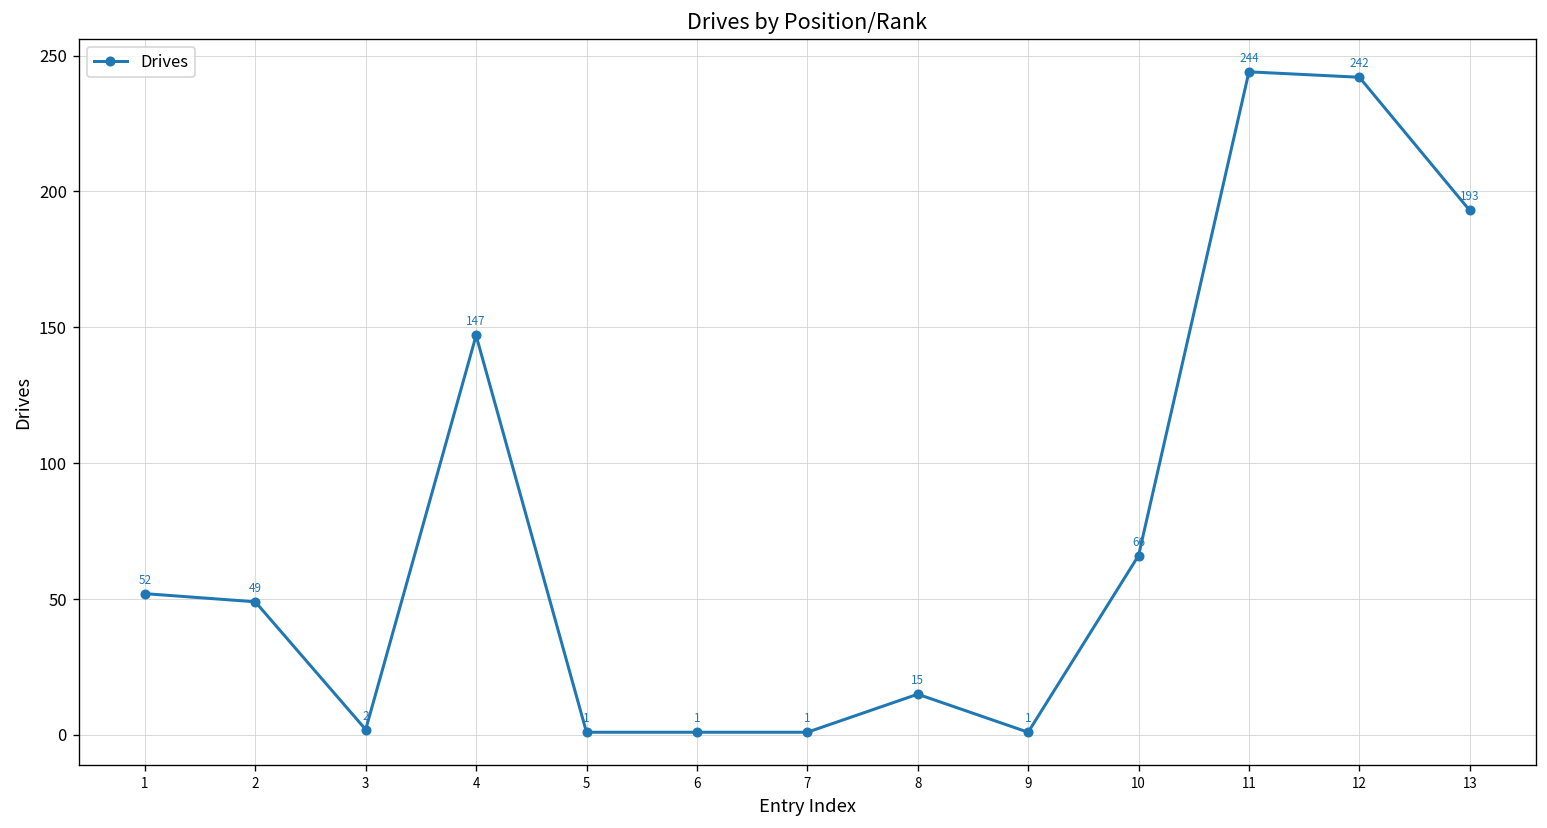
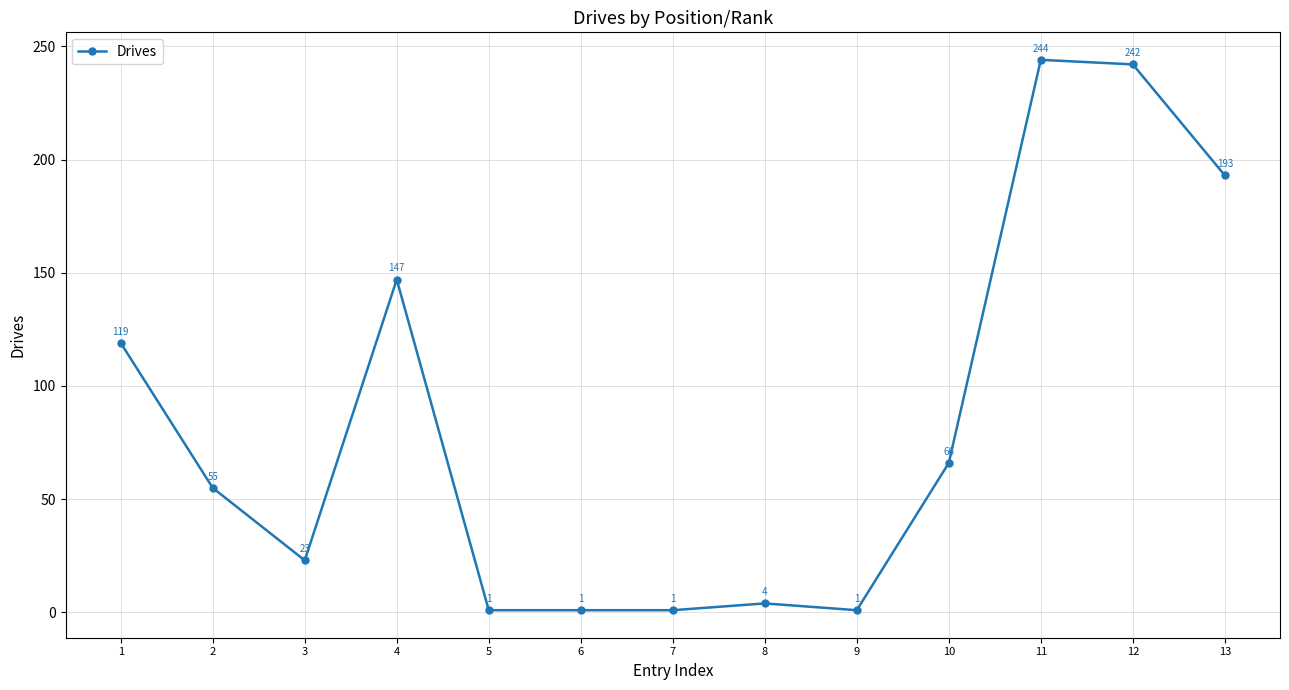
  {
-   "1": 52,
-   "2": 49,
-   "3": 2,
+   "1": 119,
+   "2": 55,
+   "3": 23,
    "4": 147,
    "5": 1,
    "6": 1,
    "7": 1,
-   "8": 15,
+   "8": 4,
    "9": 1,
    "10": 66,
    "11": 244,
    "12": 242,
    "13": 193
  }
